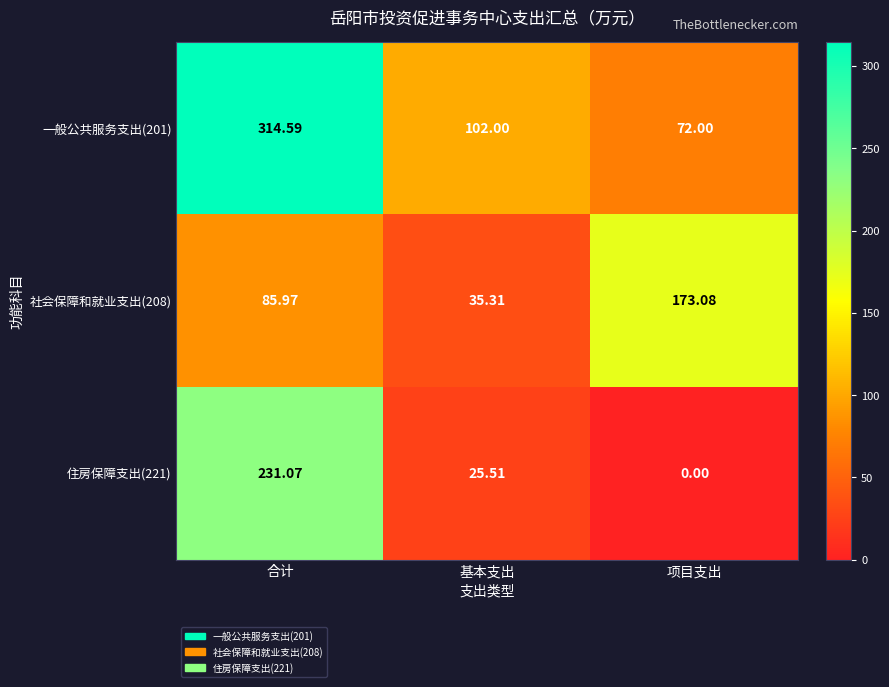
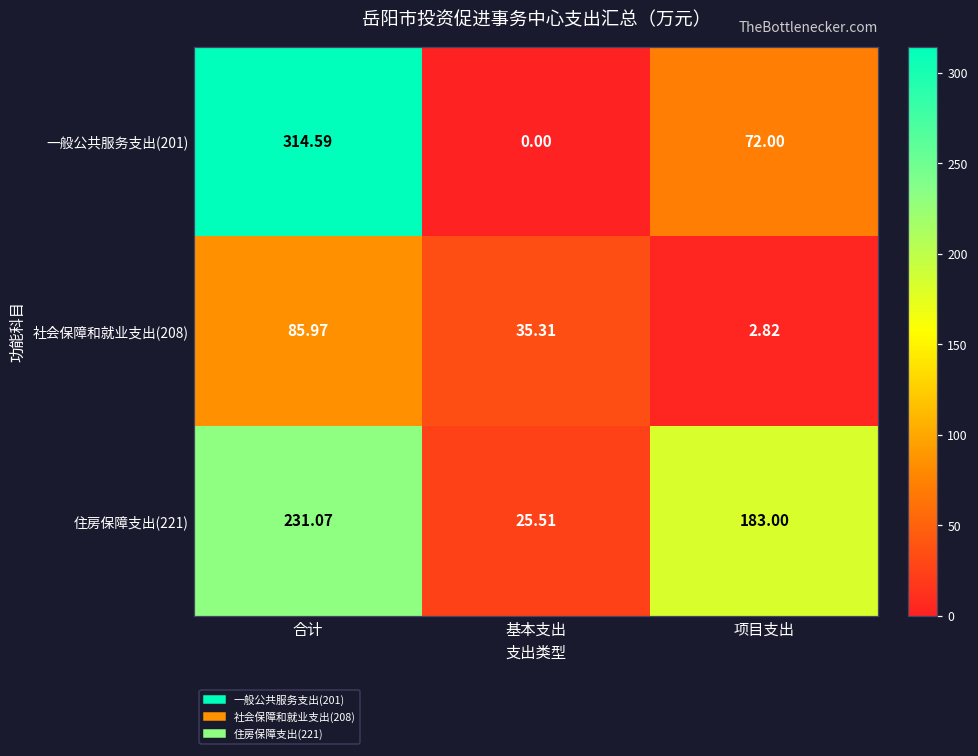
  {
    "一般公共服务支出(201)": {
-     "基本支出": 102.00
+     "基本支出": 0.00
    },
    "社会保障和就业支出(208)": {
-     "项目支出": 173.08
+     "项目支出": 2.82
    },
    "住房保障支出(221)": {
-     "项目支出": 0.00
+     "项目支出": 183.00
    }
  }
